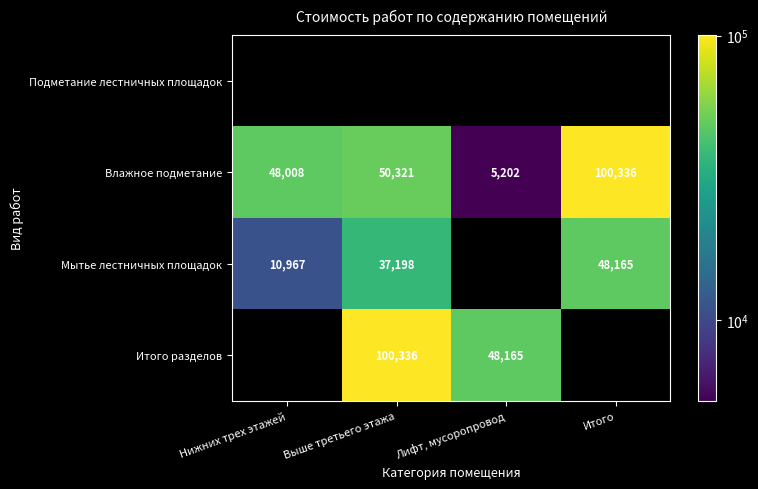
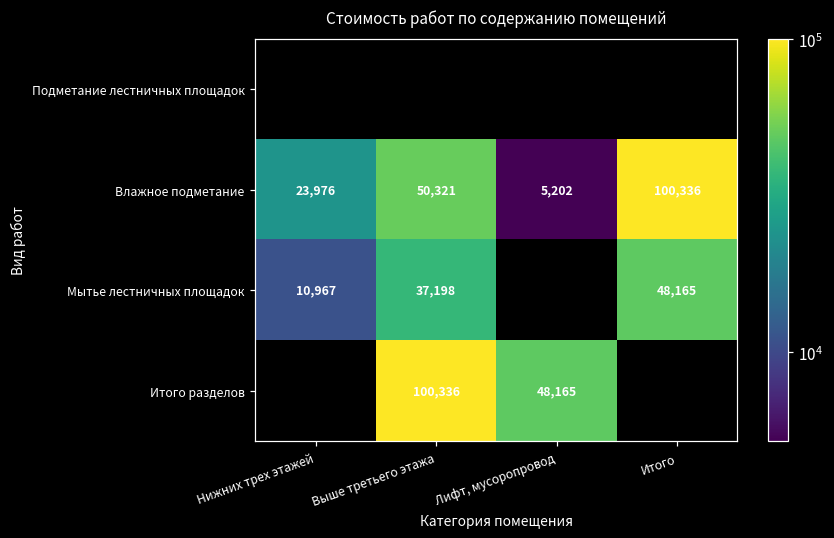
  {
    "Влажное подметание": {
-     "Нижних трех этажей": "48,008",
+     "Нижних трех этажей": "23,976",
      "Выше третьего этажа": "50,321",
      "Лифт, мусоропровод": "5,202",
      "Итого": "100,336"
    },
    "Мытье лестничных площадок": {
      "Нижних трех этажей": "10,967",
      "Выше третьего этажа": "37,198",
      "Итого": "48,165"
    },
    "Итого разделов": {
      "Выше третьего этажа": "100,336",
      "Лифт, мусоропровод": "48,165"
    }
  }
